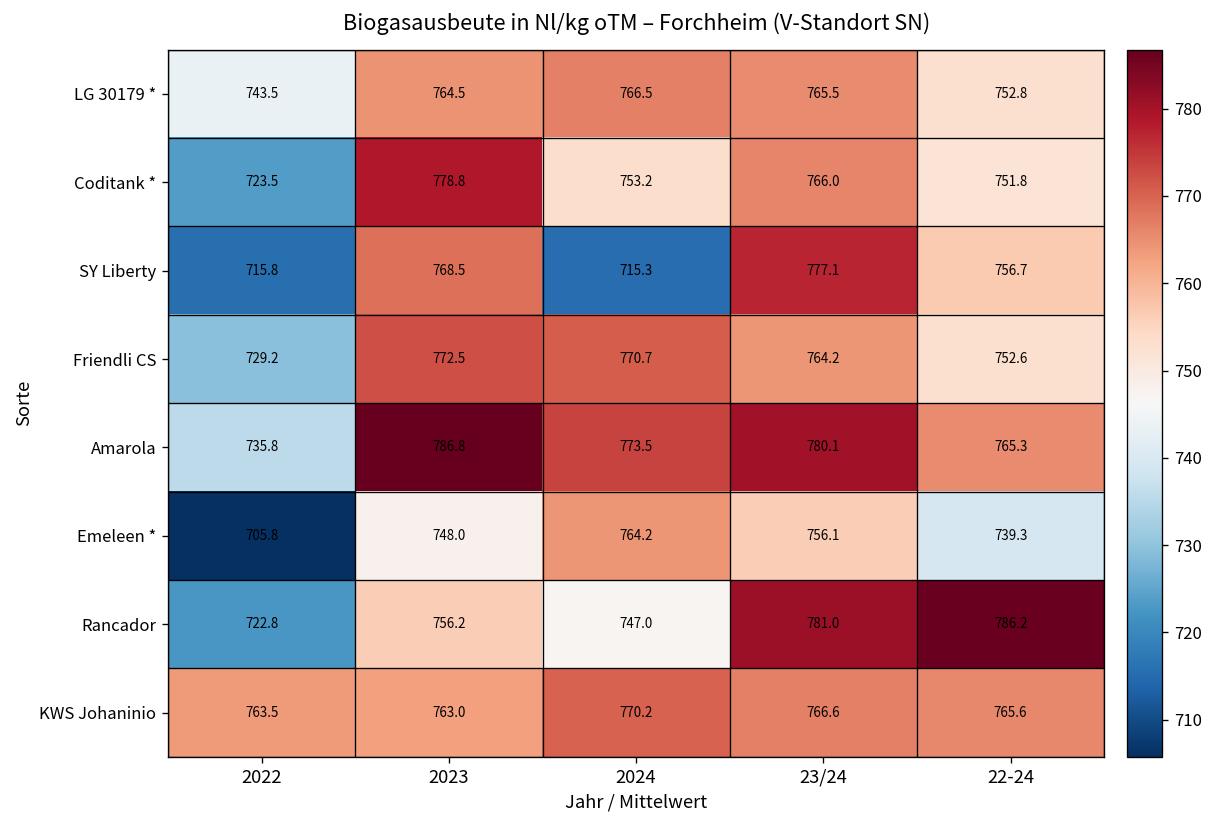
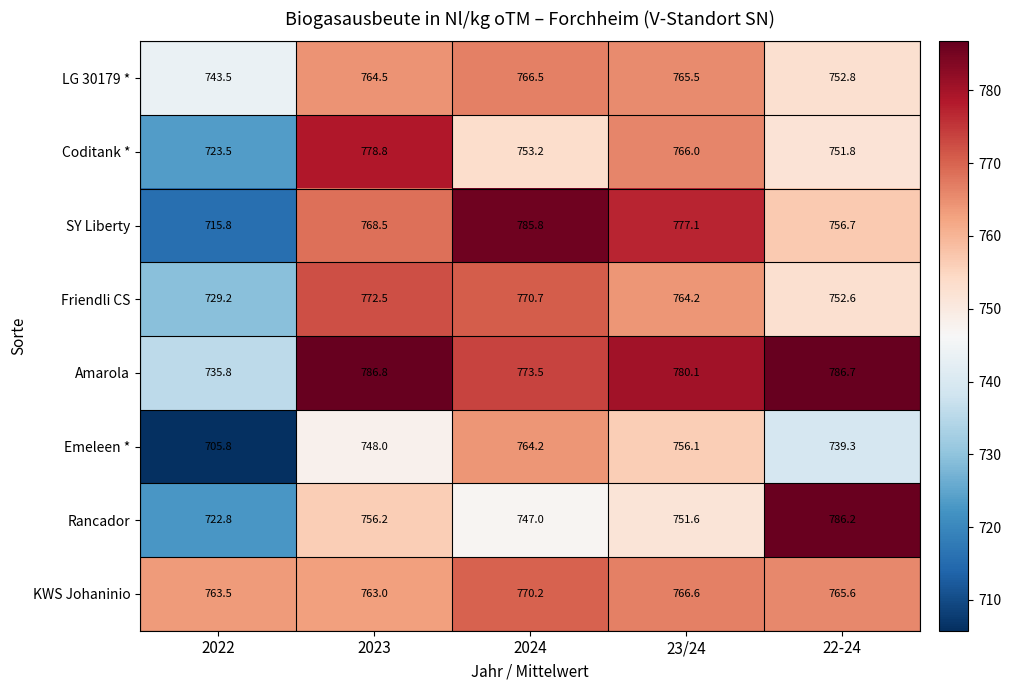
  {
    "LG 30179 *": {
      "2022": 743.5,
      "2023": 764.5,
      "2024": 766.5,
      "23/24": 765.5,
      "22-24": 752.8
    },
    "Coditank *": {
      "2022": 723.5,
      "2023": 778.8,
      "2024": 753.2,
      "23/24": 766.0,
      "22-24": 751.8
    },
    "SY Liberty": {
      "2022": 715.8,
      "2023": 768.5,
-     "2024": 715.3,
+     "2024": 785.8,
      "23/24": 777.1,
      "22-24": 756.7
    },
    "Friendli CS": {
      "2022": 729.2,
      "2023": 772.5,
      "2024": 770.7,
      "23/24": 764.2,
      "22-24": 752.6
    },
    "Amarola": {
      "2022": 735.8,
      "2023": 786.8,
      "2024": 773.5,
      "23/24": 780.1,
-     "22-24": 765.3
+     "22-24": 786.7
    },
    "Emeleen *": {
      "2022": 705.8,
      "2023": 748.0,
      "2024": 764.2,
      "23/24": 756.1,
      "22-24": 739.3
    },
    "Rancador": {
      "2022": 722.8,
      "2023": 756.2,
      "2024": 747.0,
-     "23/24": 781.0,
+     "23/24": 751.6,
      "22-24": 786.2
    },
    "KWS Johaninio": {
      "2022": 763.5,
      "2023": 763.0,
      "2024": 770.2,
      "23/24": 766.6,
      "22-24": 765.6
    }
  }
